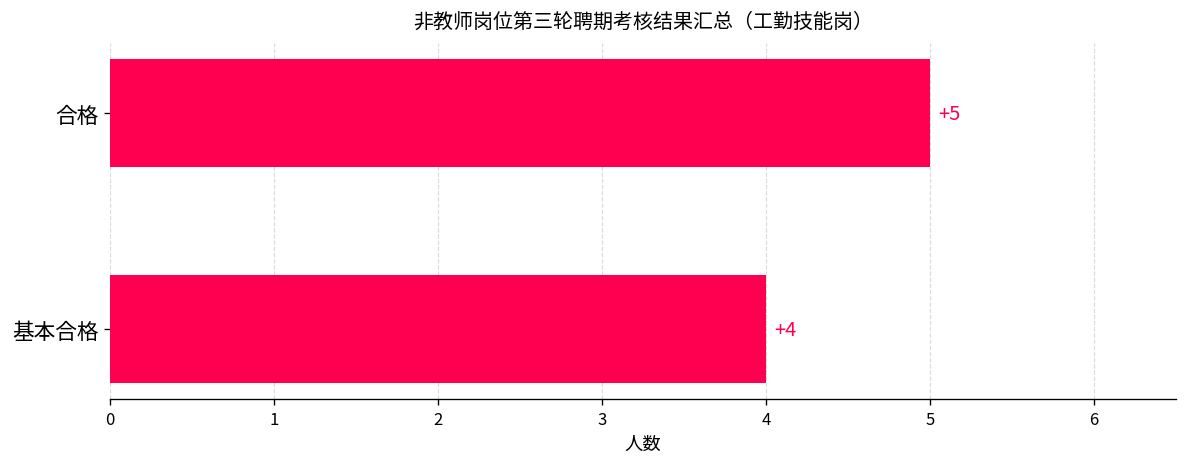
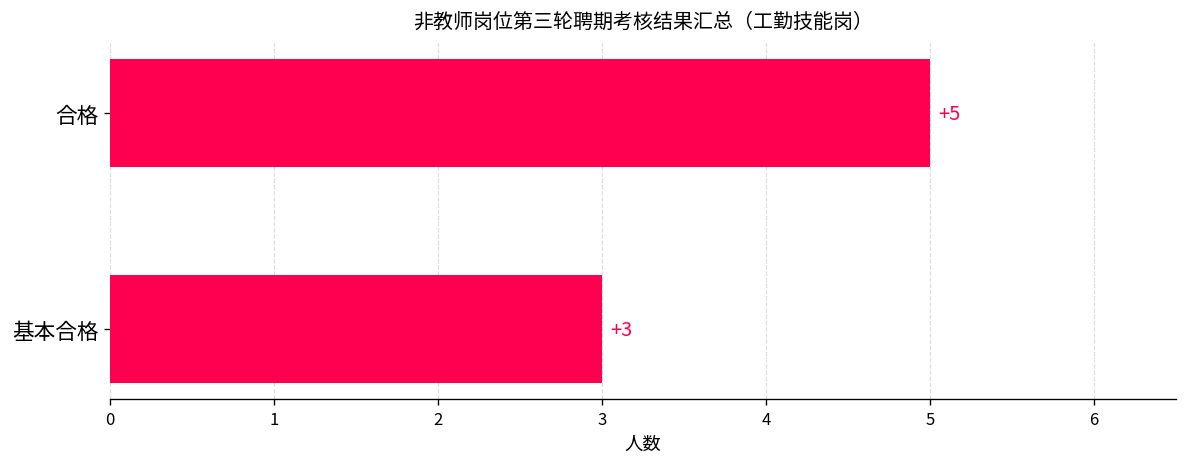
  {
    "合格": "+5",
-   "基本合格": "+4"
+   "基本合格": "+3"
  }
